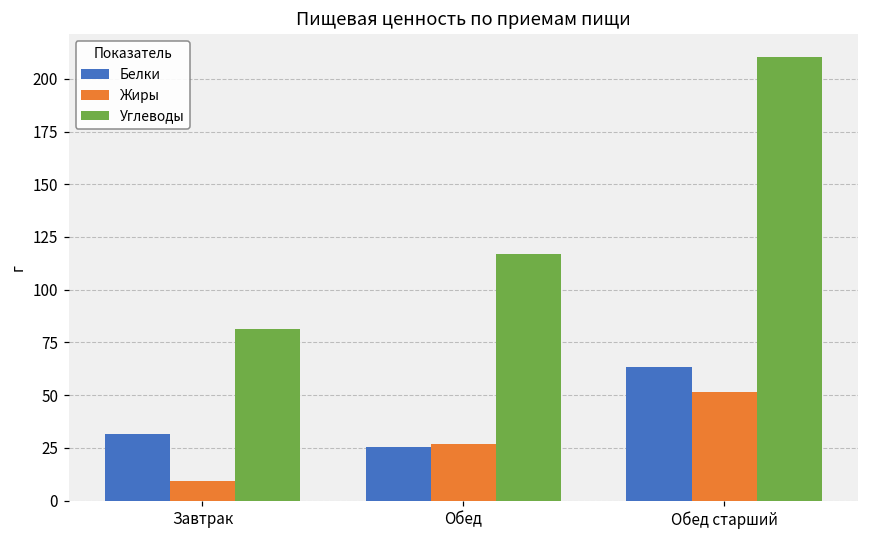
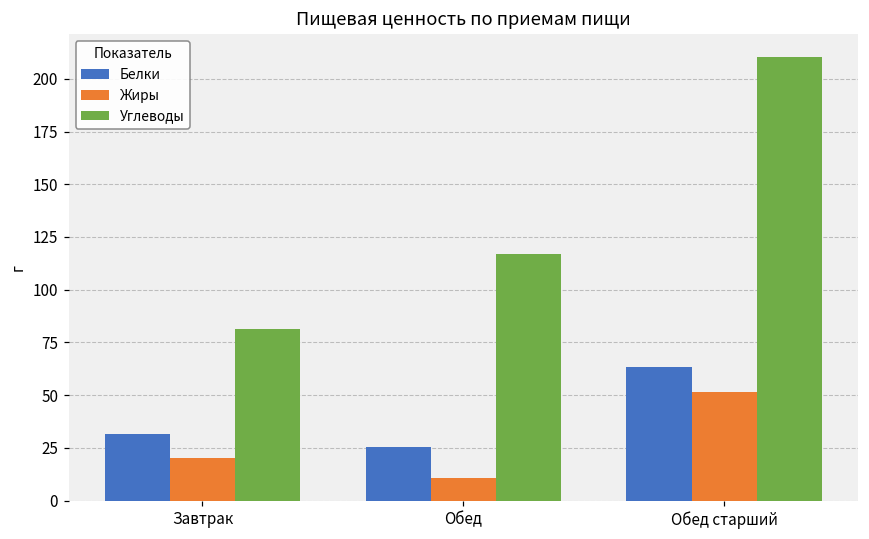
  {
    "Белки": {
      "Завтрак": 32,
      "Обед": 25,
      "Обед старший": 64
    },
    "Жиры": {
-     "Завтрак": 10,
-     "Обед": 27,
+     "Завтрак": 20,
+     "Обед": 11,
      "Обед старший": 52
    },
    "Углеводы": {
      "Завтрак": 82,
      "Обед": 117,
      "Обед старший": 211
    }
  }
